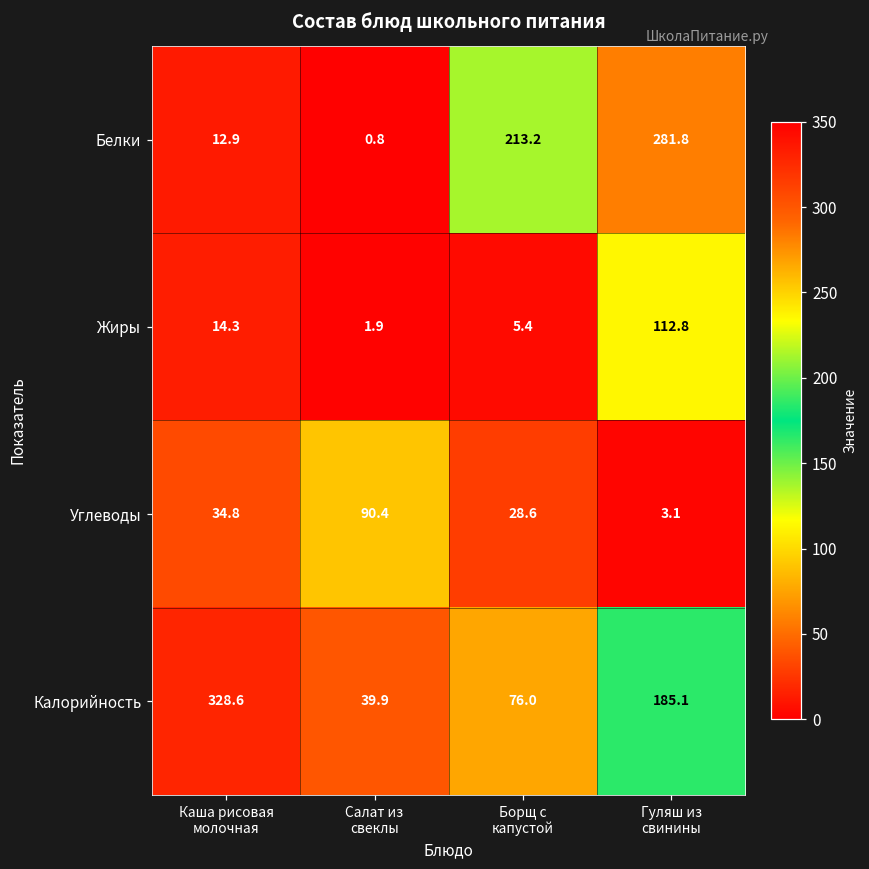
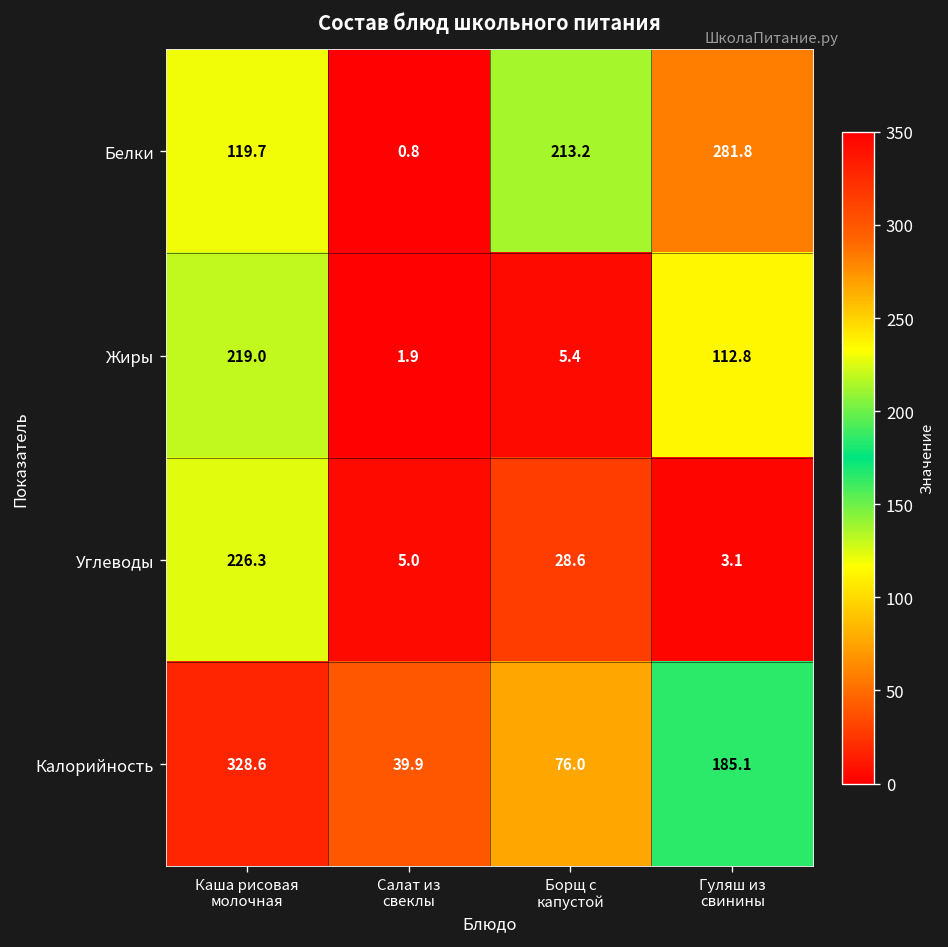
  {
    "Белки": {
-     "Каша рисовая молочная": 12.9,
+     "Каша рисовая молочная": 119.7,
      "Салат из свеклы": 0.8,
      "Борщ с капустой": 213.2,
      "Гуляш из свинины": 281.8
    },
    "Жиры": {
-     "Каша рисовая молочная": 14.3,
+     "Каша рисовая молочная": 219.0,
      "Салат из свеклы": 1.9,
      "Борщ с капустой": 5.4,
      "Гуляш из свинины": 112.8
    },
    "Углеводы": {
-     "Каша рисовая молочная": 34.8,
-     "Салат из свеклы": 90.4,
+     "Каша рисовая молочная": 226.3,
+     "Салат из свеклы": 5.0,
      "Борщ с капустой": 28.6,
      "Гуляш из свинины": 3.1
    },
    "Калорийность": {
      "Каша рисовая молочная": 328.6,
      "Салат из свеклы": 39.9,
      "Борщ с капустой": 76.0,
      "Гуляш из свинины": 185.1
    }
  }
